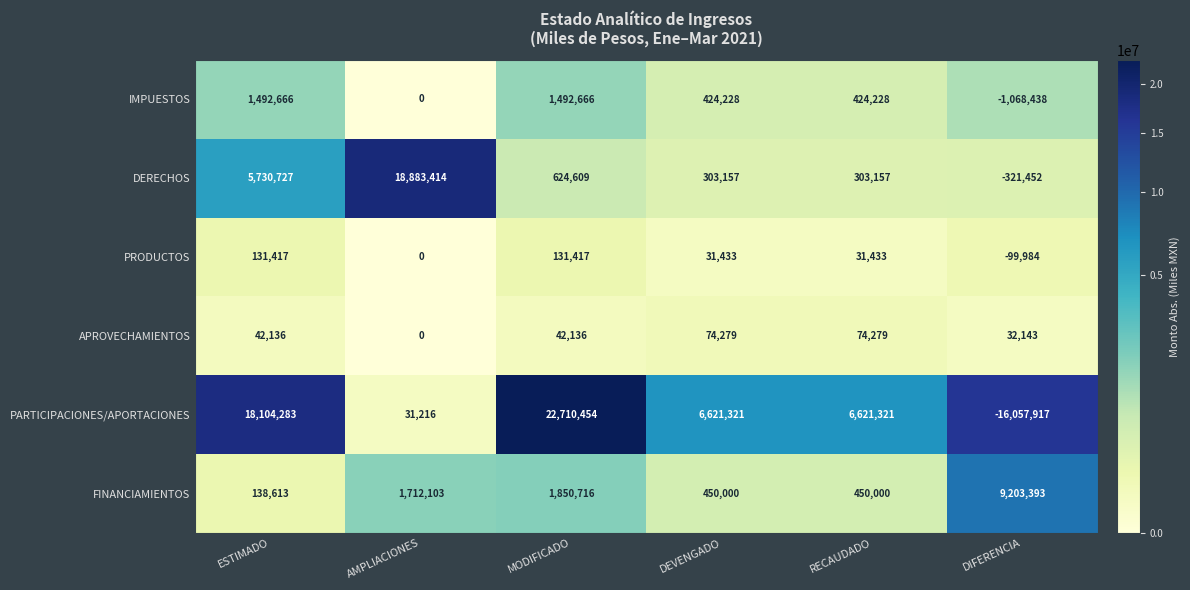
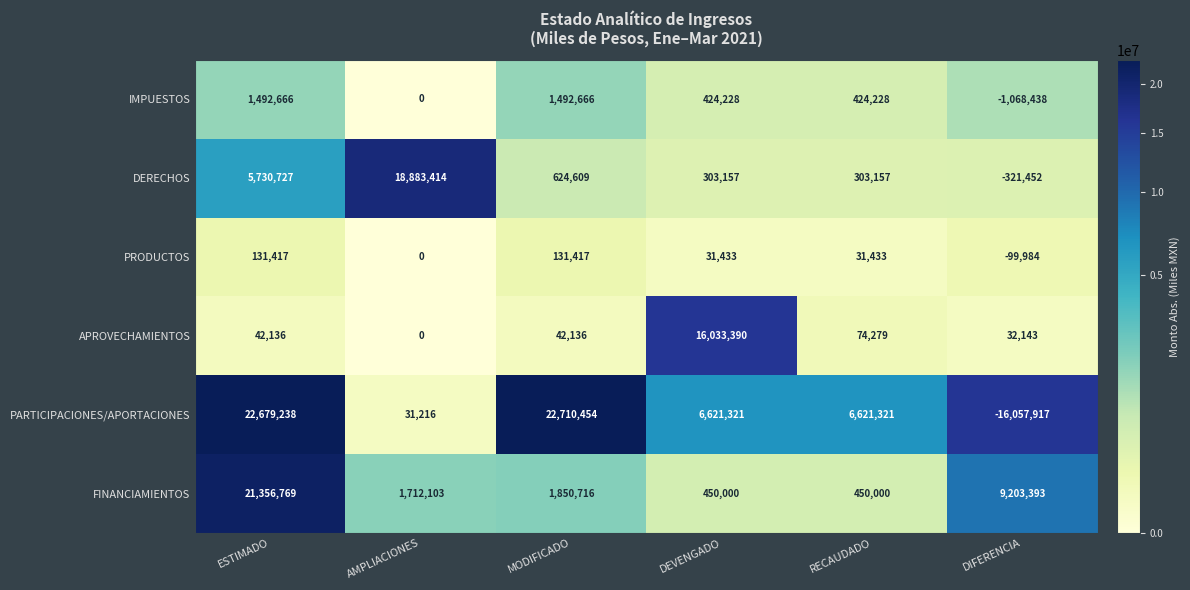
  {
    "IMPUESTOS": {
      "ESTIMADO": "1,492,666",
      "AMPLIACIONES": "0",
      "MODIFICADO": "1,492,666",
      "DEVENGADO": "424,228",
      "RECAUDADO": "424,228",
      "DIFERENCIA": "-1,068,438"
    },
    "DERECHOS": {
      "ESTIMADO": "5,730,727",
      "AMPLIACIONES": "18,883,414",
      "MODIFICADO": "624,609",
      "DEVENGADO": "303,157",
      "RECAUDADO": "303,157",
      "DIFERENCIA": "-321,452"
    },
    "PRODUCTOS": {
      "ESTIMADO": "131,417",
      "AMPLIACIONES": "0",
      "MODIFICADO": "131,417",
      "DEVENGADO": "31,433",
      "RECAUDADO": "31,433",
      "DIFERENCIA": "-99,984"
    },
    "APROVECHAMIENTOS": {
      "ESTIMADO": "42,136",
      "AMPLIACIONES": "0",
      "MODIFICADO": "42,136",
-     "DEVENGADO": "74,279",
+     "DEVENGADO": "16,033,390",
      "RECAUDADO": "74,279",
      "DIFERENCIA": "32,143"
    },
    "PARTICIPACIONES/APORTACIONES": {
-     "ESTIMADO": "18,104,283",
+     "ESTIMADO": "22,679,238",
      "AMPLIACIONES": "31,216",
      "MODIFICADO": "22,710,454",
      "DEVENGADO": "6,621,321",
      "RECAUDADO": "6,621,321",
      "DIFERENCIA": "-16,057,917"
    },
    "FINANCIAMIENTOS": {
-     "ESTIMADO": "138,613",
+     "ESTIMADO": "21,356,769",
      "AMPLIACIONES": "1,712,103",
      "MODIFICADO": "1,850,716",
      "DEVENGADO": "450,000",
      "RECAUDADO": "450,000",
      "DIFERENCIA": "9,203,393"
    }
  }
